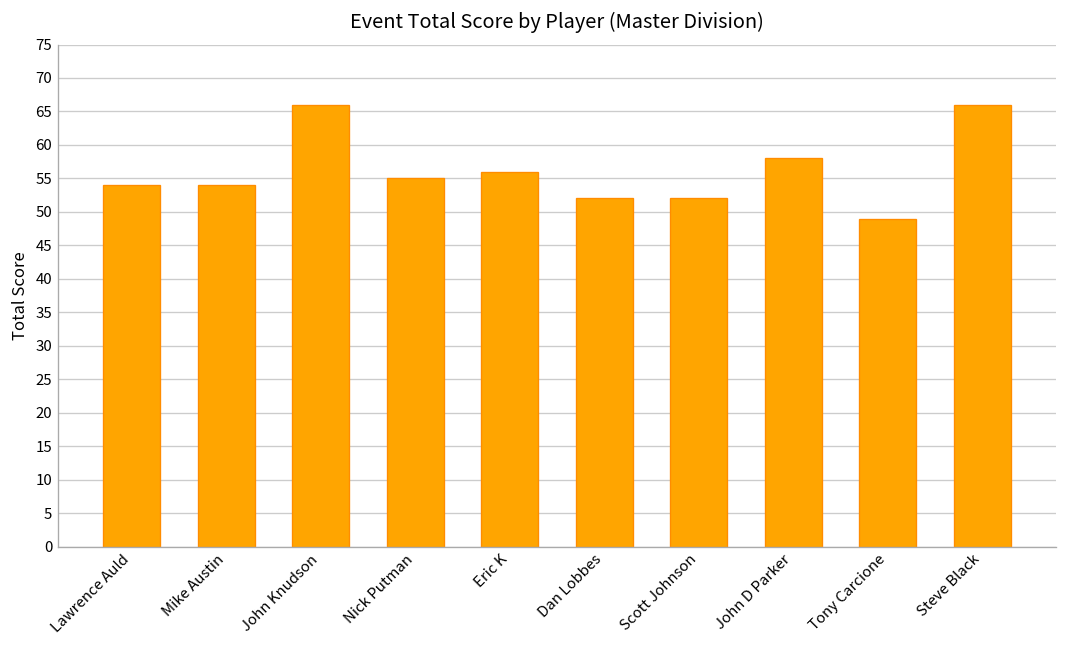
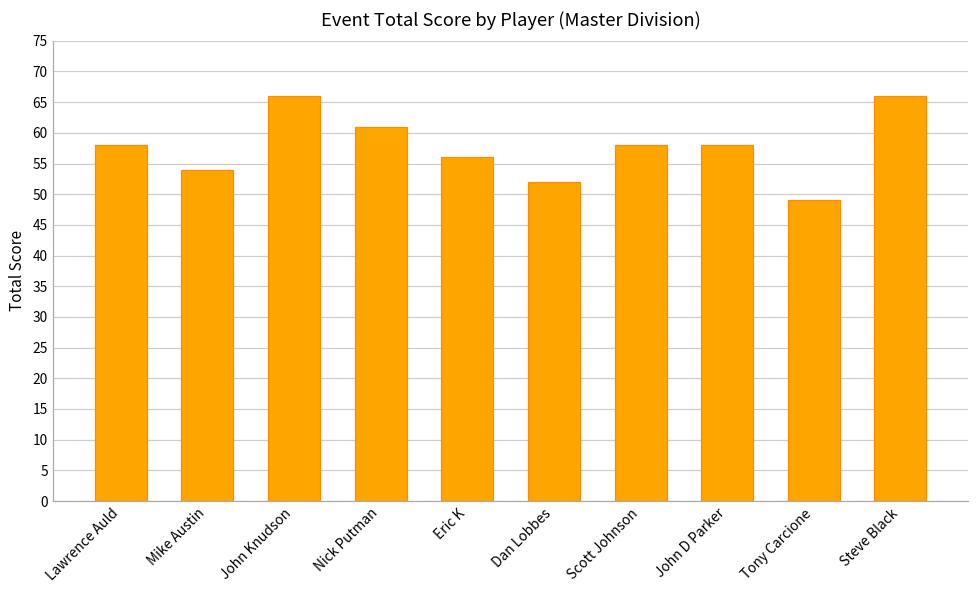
  {
-   "Lawrence Auld": 54,
+   "Lawrence Auld": 58,
    "Mike Austin": 54,
    "John Knudson": 66,
-   "Nick Putman": 55,
+   "Nick Putman": 61,
    "Eric K": 56,
    "Dan Lobbes": 52,
-   "Scott Johnson": 52,
+   "Scott Johnson": 58,
    "John D Parker": 58,
    "Tony Carcione": 49,
    "Steve Black": 66
  }
